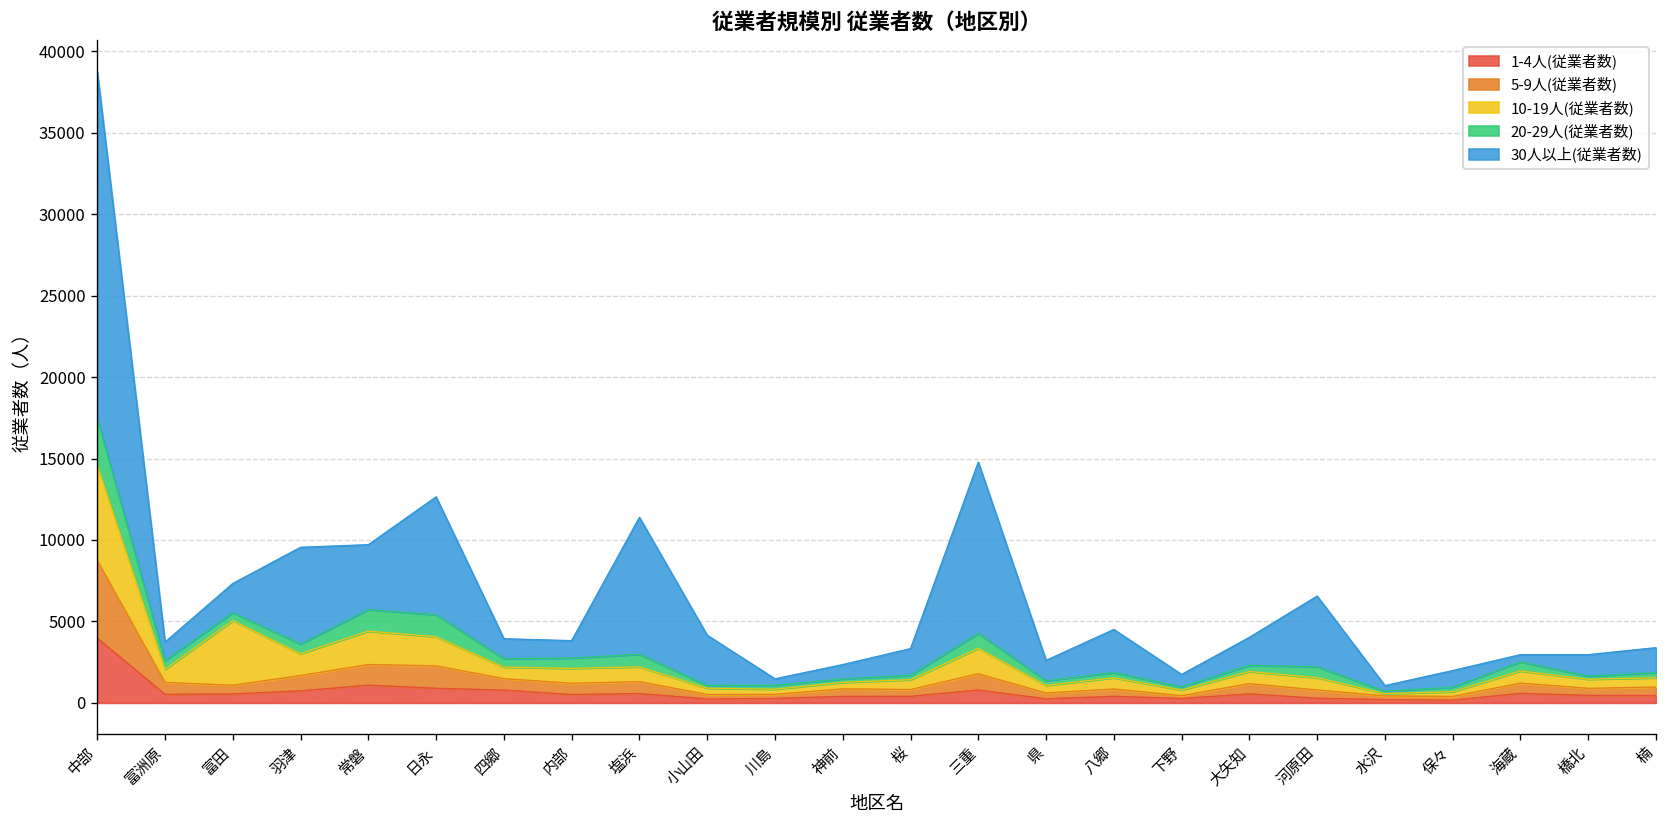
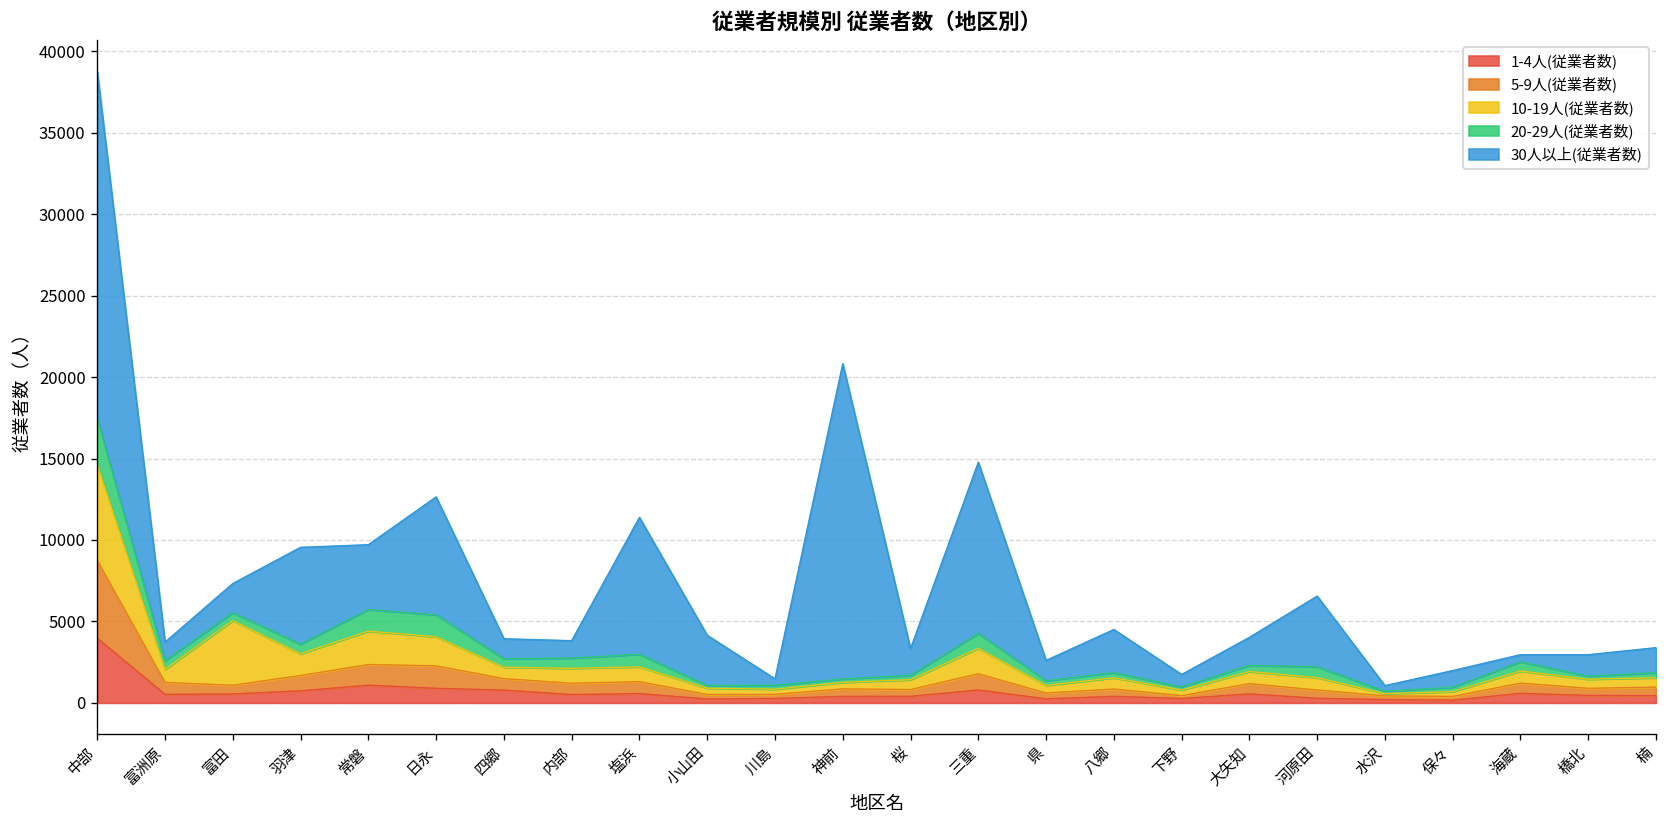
  {
    "10-19人(従業者数)": {
      "中部": 5900,
      "富洲原": 800,
      "富田": 4000,
      "羽津": 1300,
      "常磐": 2000,
      "日永": 1800,
      "四郷": 700,
      "内部": 900,
      "塩浜": 900,
      "川島": 300,
      "神前": 400,
      "桜": 600,
      "三重": 1600,
      "県": 500,
      "八郷": 700,
      "下野": 300,
      "大矢知": 700,
      "河原田": 800,
      "保々": 300,
      "海蔵": 700,
      "楠": 600
    },
    "20-29人(従業者数)": {
      "中部": 2800,
      "富洲原": 500,
      "富田": 500,
      "羽津": 600,
      "常磐": 1300,
      "日永": 1300,
      "四郷": 500,
      "内部": 600,
      "塩浜": 800,
      "川島": 200,
      "神前": 200,
      "桜": 300,
      "三重": 900,
      "県": 300,
      "八郷": 300,
      "下野": 200,
      "大矢知": 400,
      "河原田": 700,
      "保々": 300,
      "海蔵": 600,
      "楠": 300
    },
    "30人以上(従業者数)": {
      "中部": 21300,
      "富洲原": 1100,
      "富田": 1800,
      "羽津": 5900,
      "常磐": 4000,
      "日永": 7200,
      "四郷": 1200,
      "内部": 1100,
      "塩浜": 8400,
      "小山田": 3100,
      "川島": 400,
-     "神前": 900,
+     "神前": 19400,
      "桜": 1600,
      "三重": 10500,
      "県": 1200,
      "八郷": 2600,
      "下野": 800,
      "大矢知": 1700,
      "河原田": 4300,
      "水沢": 400,
      "保々": 1000,
      "海蔵": 400,
      "橋北": 1300,
      "楠": 1500
    }
  }
